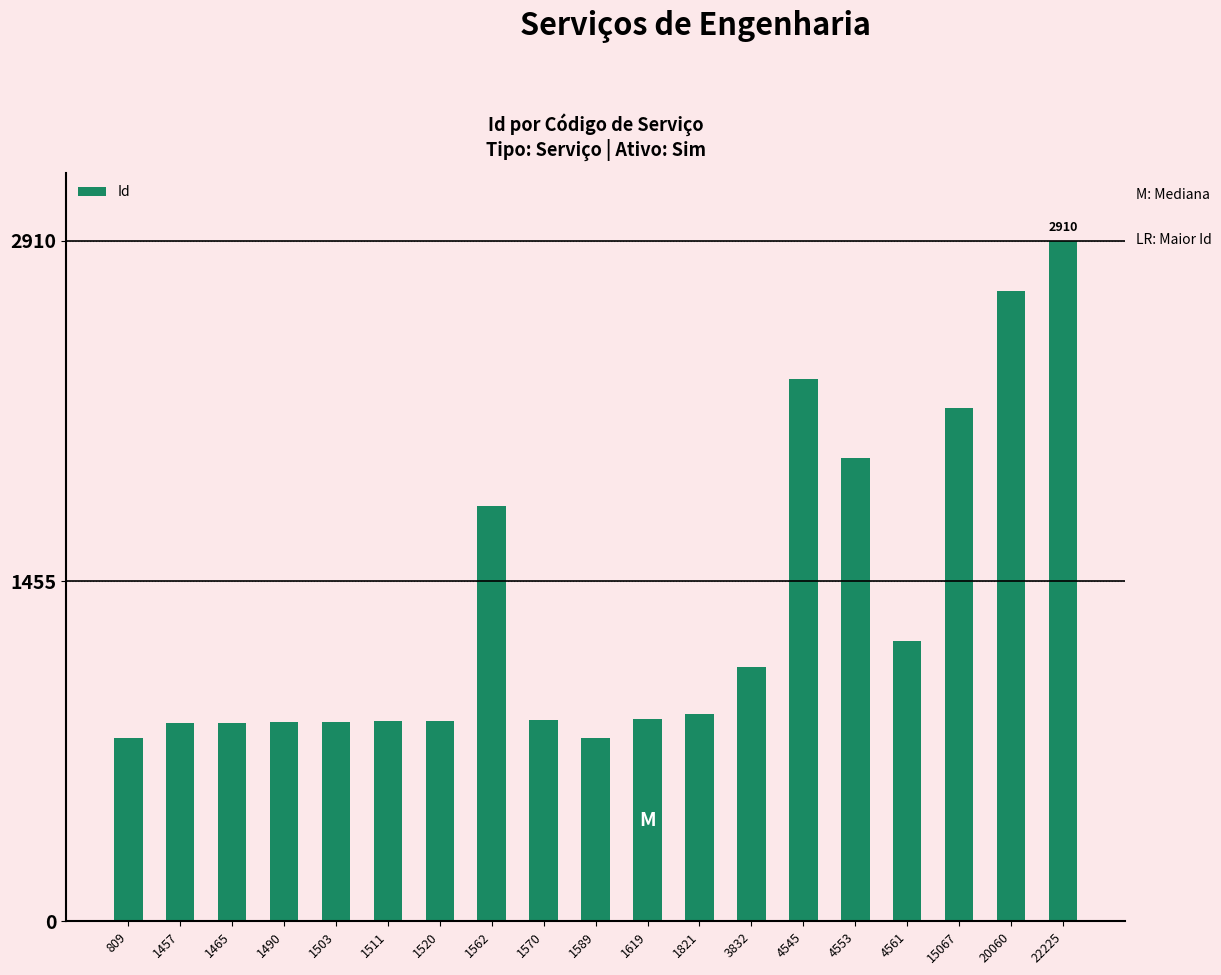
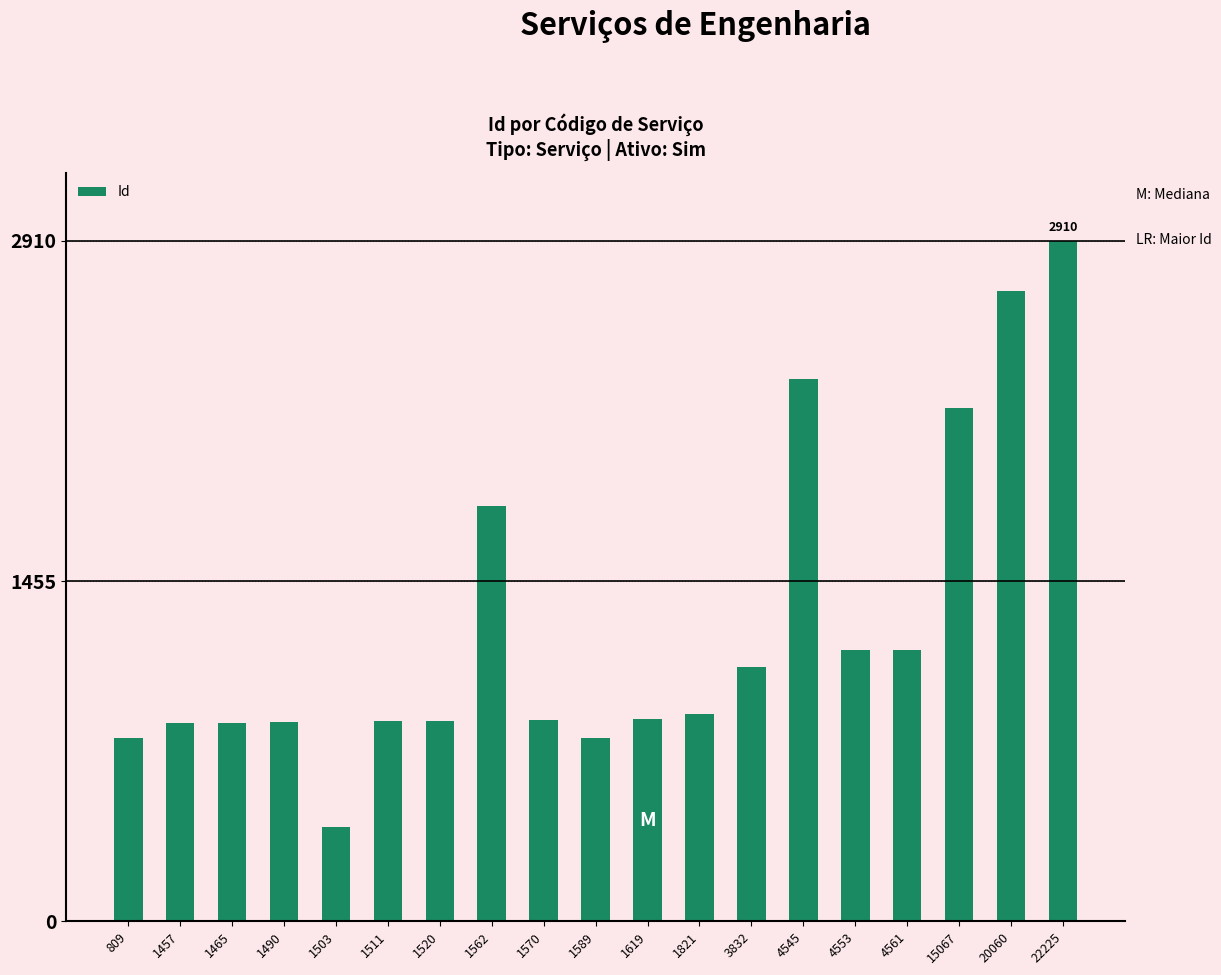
  {
    "809": 780,
    "1457": 850,
    "1465": 850,
    "1490": 850,
-   "1503": 850,
+   "1503": 400,
    "1511": 860,
    "1520": 860,
    "1562": 1770,
    "1570": 860,
    "1589": 790,
    "1619": 870,
    "1821": 890,
    "3832": 1090,
    "4545": 2320,
-   "4553": 1980,
-   "4561": 1200,
+   "4553": 1160,
+   "4561": 1160,
    "15067": 2200,
    "20060": 2690
  }
